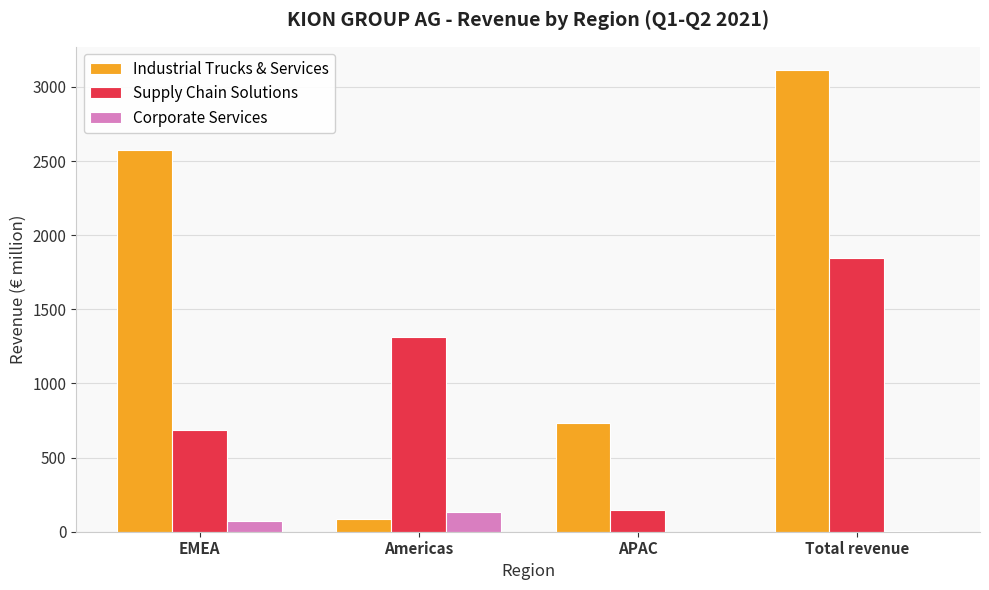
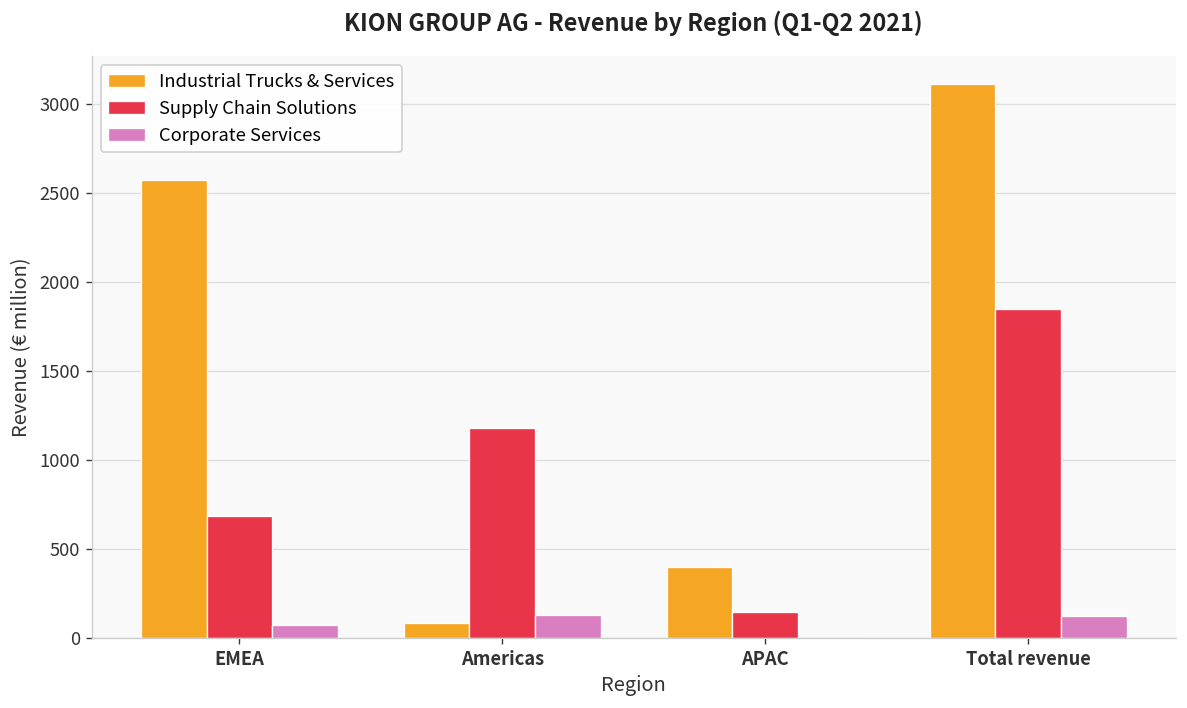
  {
    "Industrial Trucks & Services": {
      "EMEA": 2570,
      "Americas": 80,
-     "APAC": 730,
+     "APAC": 400,
      "Total revenue": 3110
    },
    "Supply Chain Solutions": {
      "EMEA": 690,
-     "Americas": 1310,
+     "Americas": 1180,
      "APAC": 140,
      "Total revenue": 1850
    },
    "Corporate Services": {
      "EMEA": 70,
      "Americas": 130,
      "APAC": 0,
-     "Total revenue": 0
+     "Total revenue": 120
    }
  }
